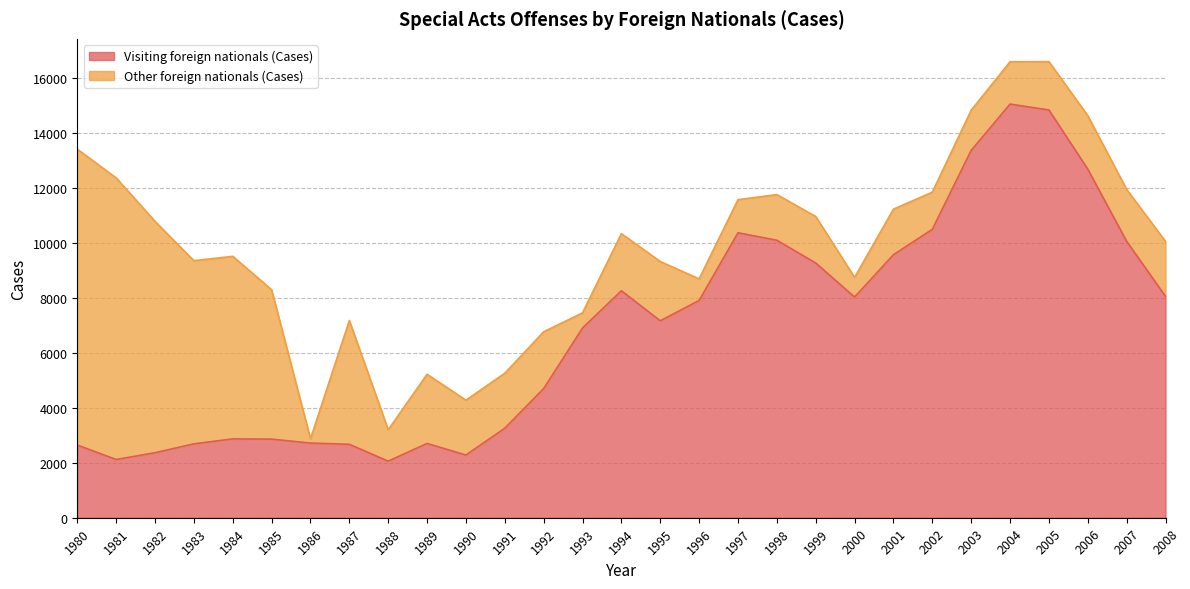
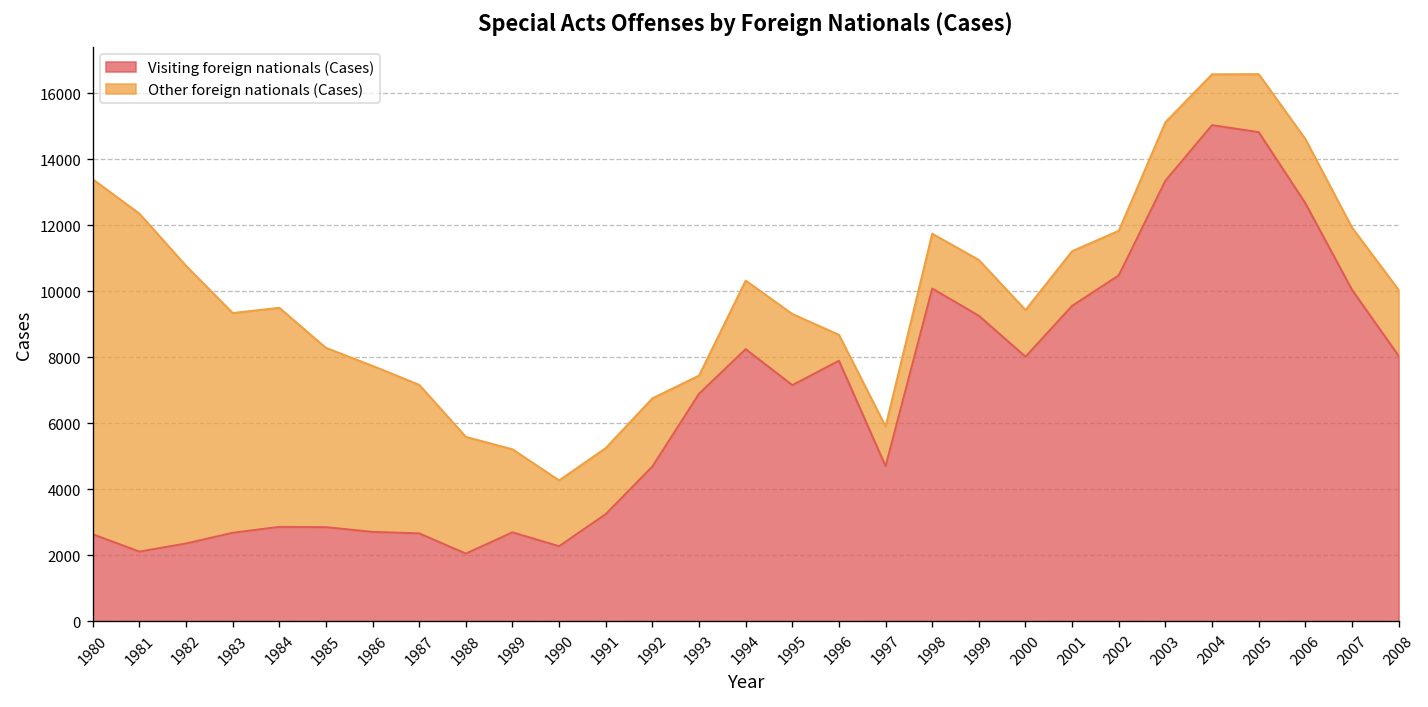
  {
    "Visiting foreign nationals (Cases)": {
      "1980": 2600,
      "1981": 2100,
      "1982": 2400,
      "1983": 2700,
      "1984": 2900,
      "1985": 2900,
      "1986": 2700,
      "1987": 2700,
      "1988": 2100,
      "1989": 2700,
      "1990": 2300,
      "1991": 3300,
      "1992": 4700,
      "1993": 6900,
      "1994": 8300,
      "1995": 7200,
      "1996": 7900,
-     "1997": 10400,
+     "1997": 4700,
      "1998": 10100,
      "1999": 9300,
      "2000": 8000,
      "2001": 9600,
      "2002": 10500,
      "2003": 13400,
      "2004": 15000,
      "2005": 14800,
      "2006": 12700,
      "2007": 10100,
      "2008": 8100
    },
    "Other foreign nationals (Cases)": {
      "1980": 10800,
      "1981": 10200,
      "1982": 8400,
      "1983": 6700,
      "1984": 6600,
      "1985": 5400,
-     "1986": 200,
+     "1986": 5000,
      "1987": 4500,
-     "1988": 1100,
+     "1988": 3500,
      "1989": 2500,
      "1990": 2000,
      "1991": 2000,
      "1992": 2100,
      "1993": 600,
      "1994": 2100,
      "1995": 2200,
      "1996": 800,
      "1997": 1200,
      "1998": 1700,
      "1999": 1700,
-     "2000": 700,
+     "2000": 1400,
      "2001": 1700,
      "2002": 1400,
-     "2003": 1500,
+     "2003": 1800,
      "2004": 1500,
      "2005": 1800,
      "2006": 1900,
      "2007": 1900,
      "2008": 2000
    }
  }
